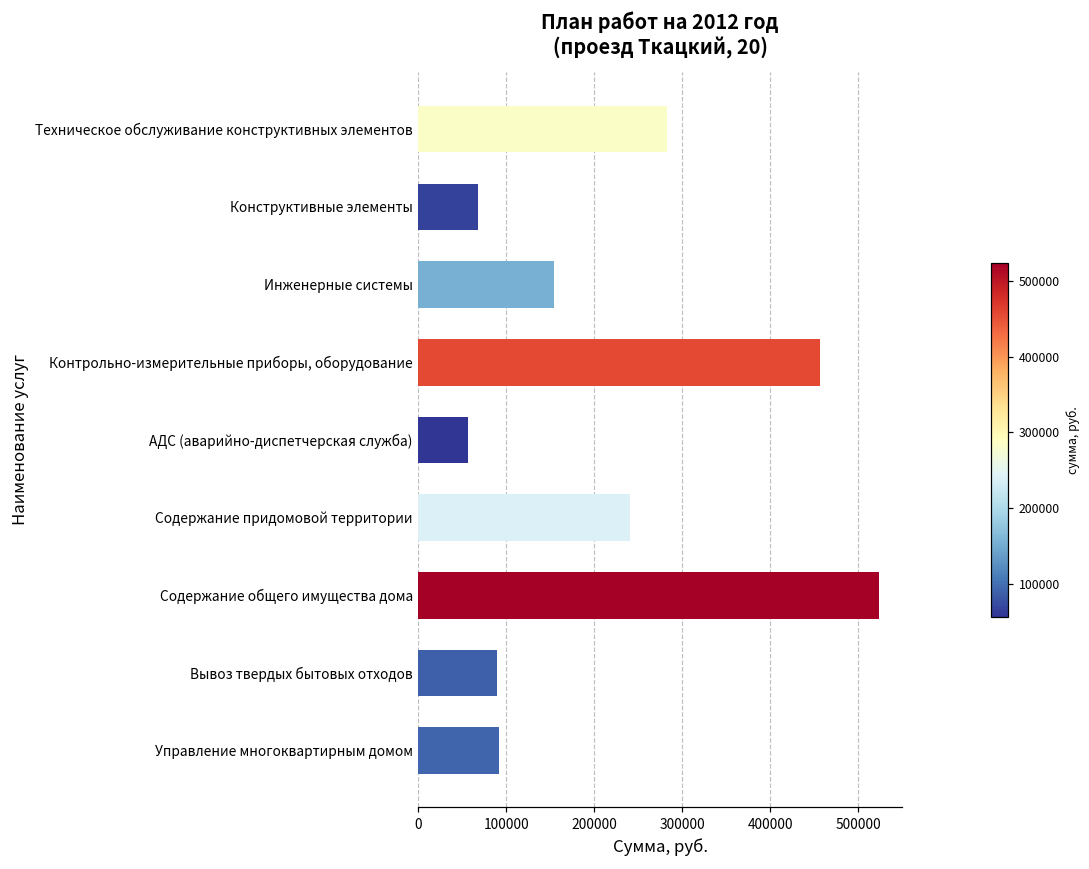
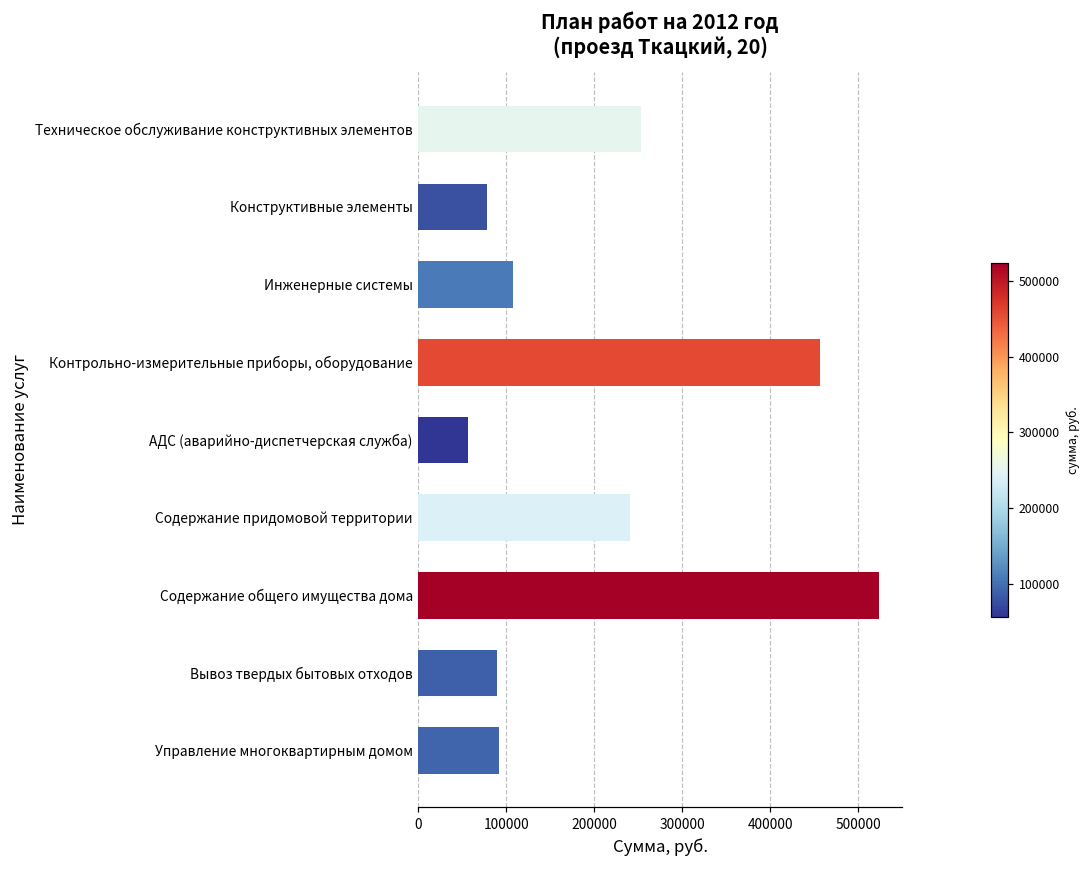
  {
-   "Техническое обслуживание конструктивных элементов": 280000,
-   "Конструктивные элементы": 70000,
-   "Инженерные системы": 150000,
+   "Техническое обслуживание конструктивных элементов": 250000,
+   "Конструктивные элементы": 80000,
+   "Инженерные системы": 110000,
    "Контрольно-измерительные приборы, оборудование": 460000,
    "АДС (аварийно-диспетчерская служба)": 60000,
    "Содержание придомовой территории": 240000,
    "Содержание общего имущества дома": 520000,
    "Вывоз твердых бытовых отходов": 90000,
    "Управление многоквартирным домом": 90000
  }
